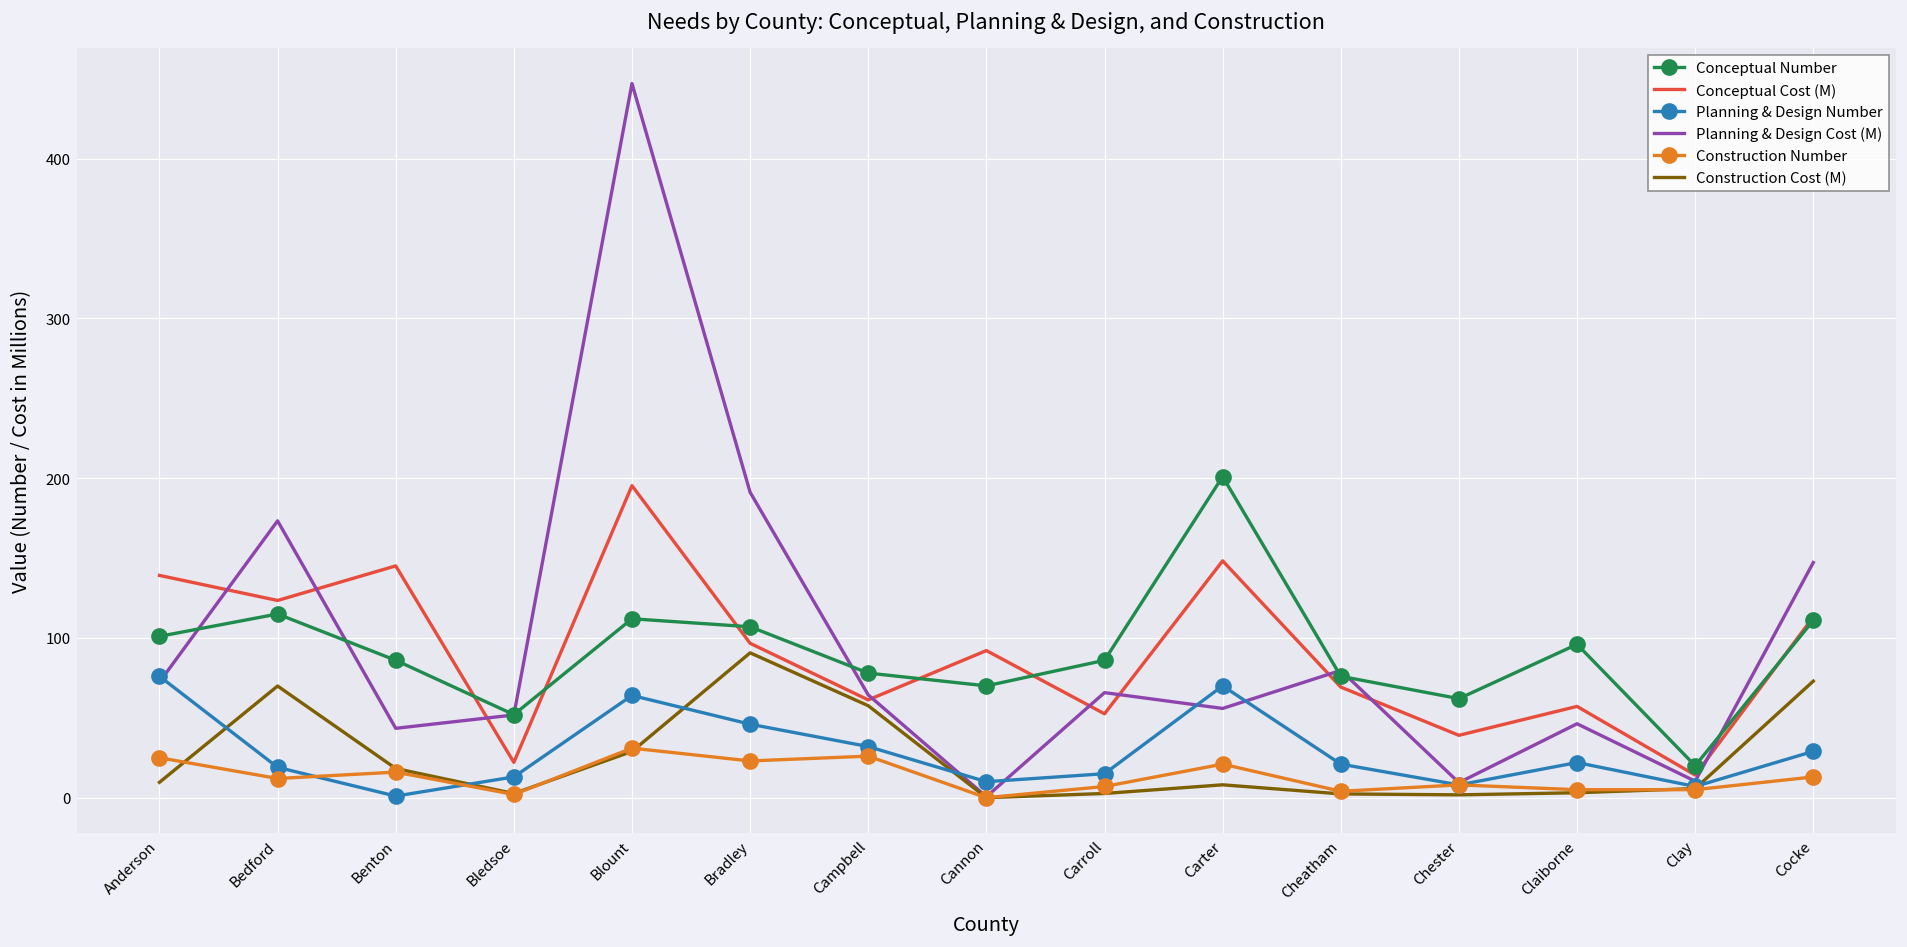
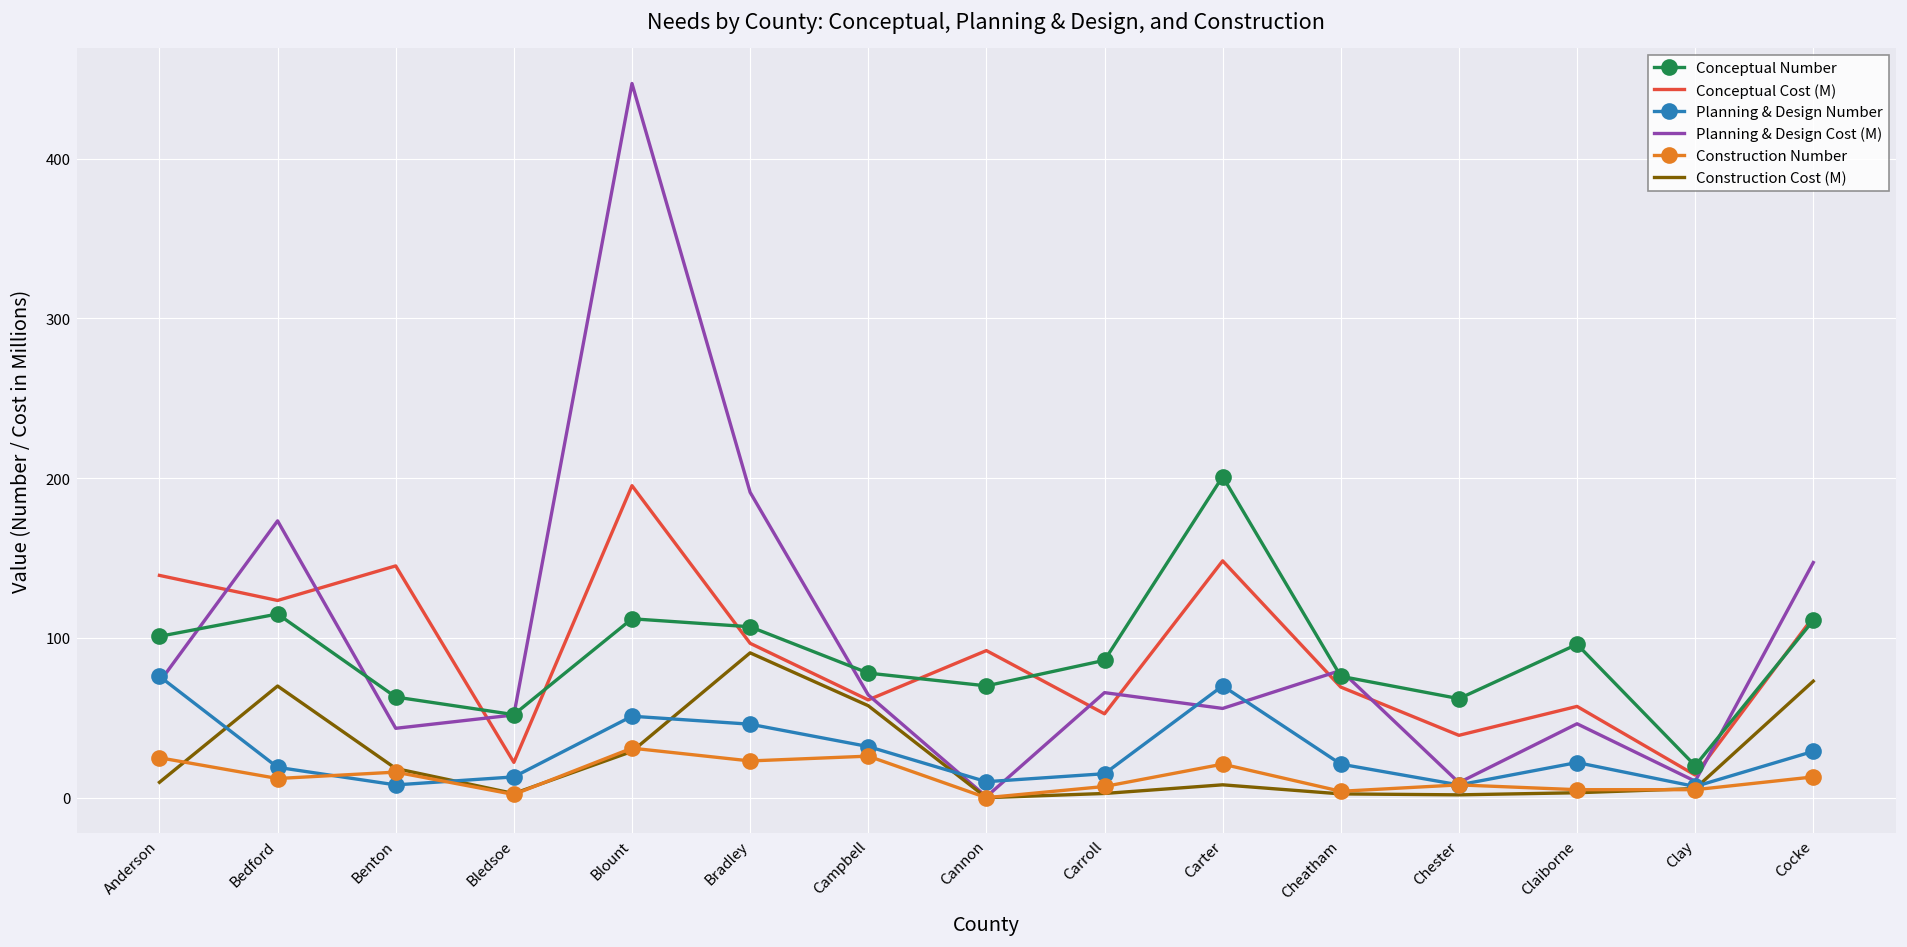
  {
    "Conceptual Number": {
      "Anderson": 101,
      "Bedford": 115,
-     "Benton": 86,
+     "Benton": 63,
      "Blount": 112,
      "Bradley": 107,
      "Campbell": 78,
      "Cannon": 70,
      "Carroll": 86,
      "Carter": 201,
      "Cheatham": 76,
      "Chester": 62,
      "Claiborne": 96,
      "Clay": 20,
      "Cocke": 111
    },
    "Planning & Design Number": {
      "Anderson": 76,
      "Bedford": 19,
-     "Benton": 1,
+     "Benton": 8,
      "Bledsoe": 13,
-     "Blount": 64,
+     "Blount": 51,
      "Bradley": 46,
      "Campbell": 32,
      "Cannon": 10,
      "Carroll": 15,
      "Carter": 70,
      "Cheatham": 21,
      "Claiborne": 22,
      "Cocke": 29
    },
    "Planning & Design Cost (M)": {
      "Anderson": 72,
      "Bedford": 173,
      "Benton": 43,
      "Blount": 447,
      "Bradley": 191,
      "Campbell": 64,
      "Carroll": 66,
      "Carter": 56,
      "Cheatham": 80,
      "Claiborne": 46,
      "Clay": 10,
      "Cocke": 147
    },
    "Construction Cost (M)": {
      "Anderson": 10,
      "Bedford": 70,
      "Benton": 18,
      "Blount": 29,
      "Bradley": 91,
      "Campbell": 58,
      "Carroll": 3,
      "Carter": 8,
      "Chester": 2,
      "Claiborne": 3,
      "Cocke": 73
    }
  }
